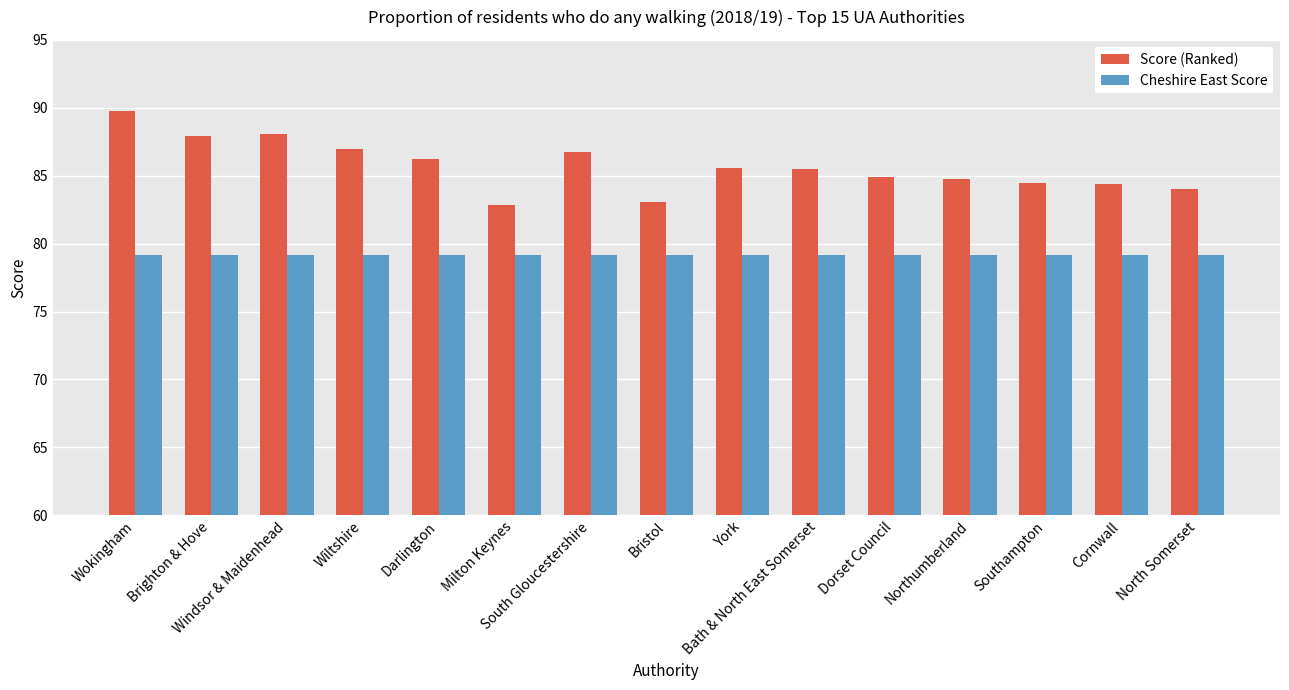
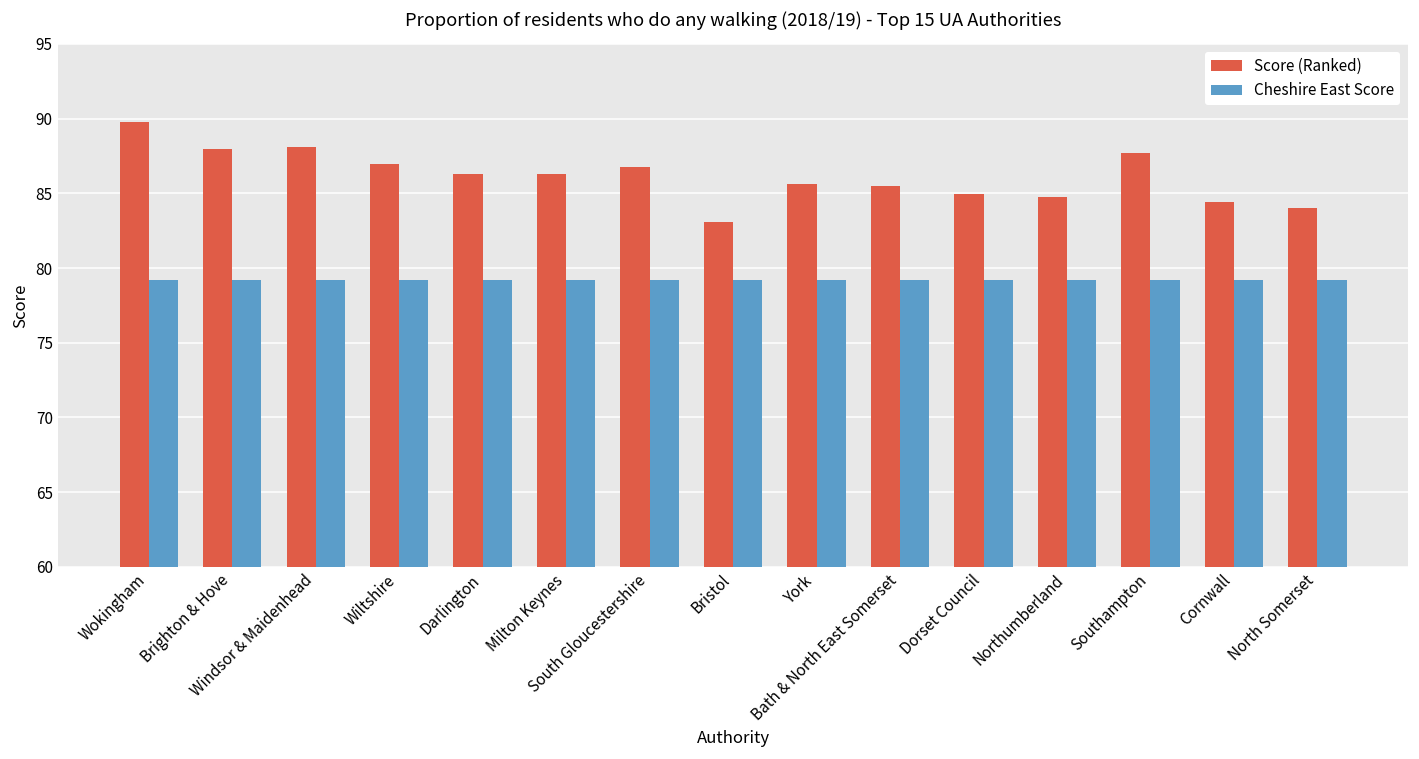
  {
    "Score (Ranked)": {
      "Wokingham": 89.7,
      "Brighton & Hove": 87.9,
      "Windsor & Maidenhead": 88.1,
      "Wiltshire": 87.0,
      "Darlington": 86.3,
-     "Milton Keynes": 82.9,
+     "Milton Keynes": 86.3,
      "South Gloucestershire": 86.8,
      "Bristol": 83.1,
      "York": 85.6,
      "Bath & North East Somerset": 85.5,
      "Dorset Council": 84.9,
      "Northumberland": 84.7,
-     "Southampton": 84.5,
+     "Southampton": 87.7,
      "Cornwall": 84.4,
      "North Somerset": 84.0
    },
    "Cheshire East Score": {
      "Wokingham": 79.2,
      "Brighton & Hove": 79.2,
      "Windsor & Maidenhead": 79.2,
      "Wiltshire": 79.2,
      "Darlington": 79.2,
      "Milton Keynes": 79.2,
      "South Gloucestershire": 79.2,
      "Bristol": 79.2,
      "York": 79.2,
      "Bath & North East Somerset": 79.2,
      "Dorset Council": 79.2,
      "Northumberland": 79.2,
      "Southampton": 79.2,
      "Cornwall": 79.2,
      "North Somerset": 79.2
    }
  }
